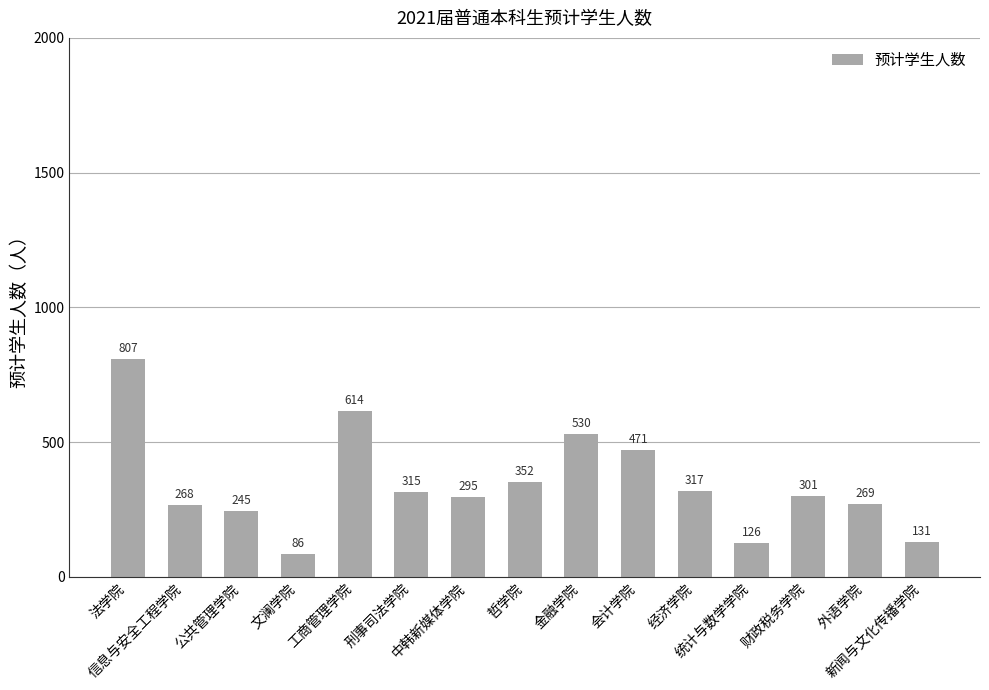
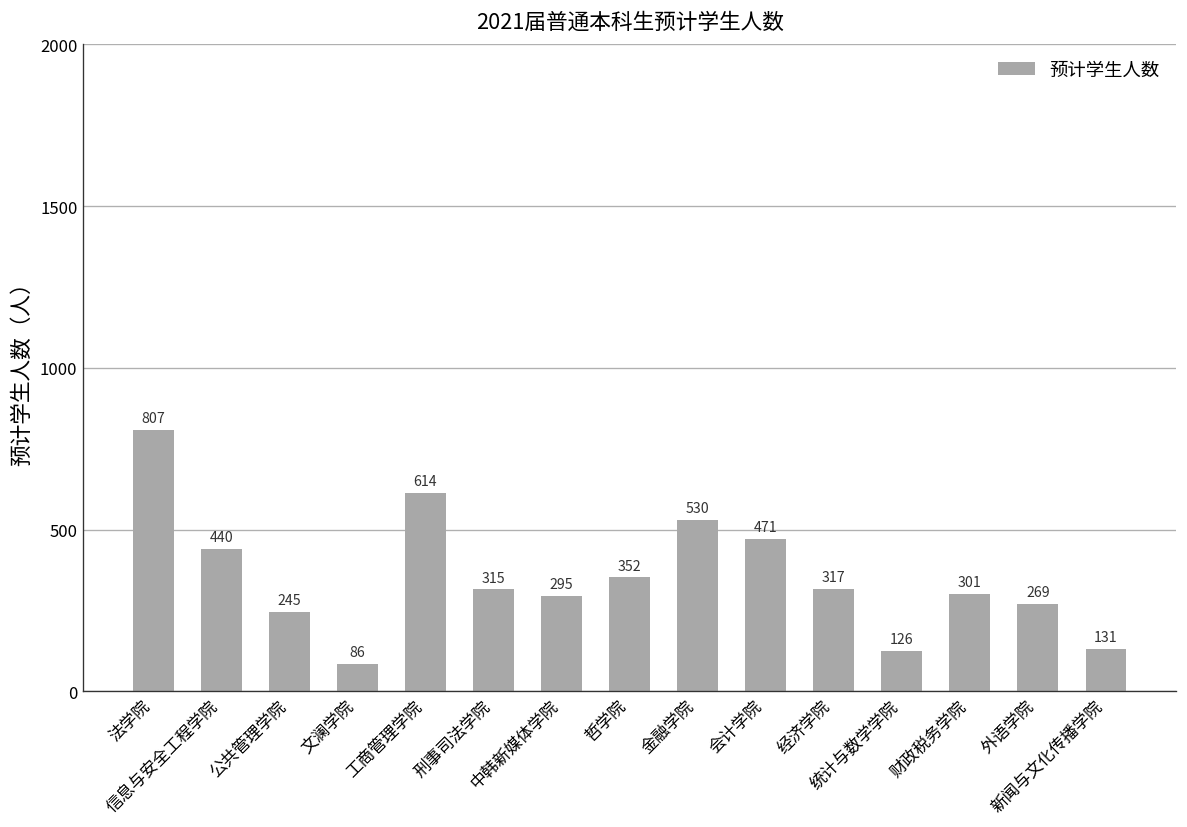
  {
    "法学院": 807,
-   "信息与安全工程学院": 268,
+   "信息与安全工程学院": 440,
    "公共管理学院": 245,
    "文澜学院": 86,
    "工商管理学院": 614,
    "刑事司法学院": 315,
    "中韩新媒体学院": 295,
    "哲学院": 352,
    "金融学院": 530,
    "会计学院": 471,
    "经济学院": 317,
    "统计与数学学院": 126,
    "财政税务学院": 301,
    "外语学院": 269,
    "新闻与文化传播学院": 131
  }
